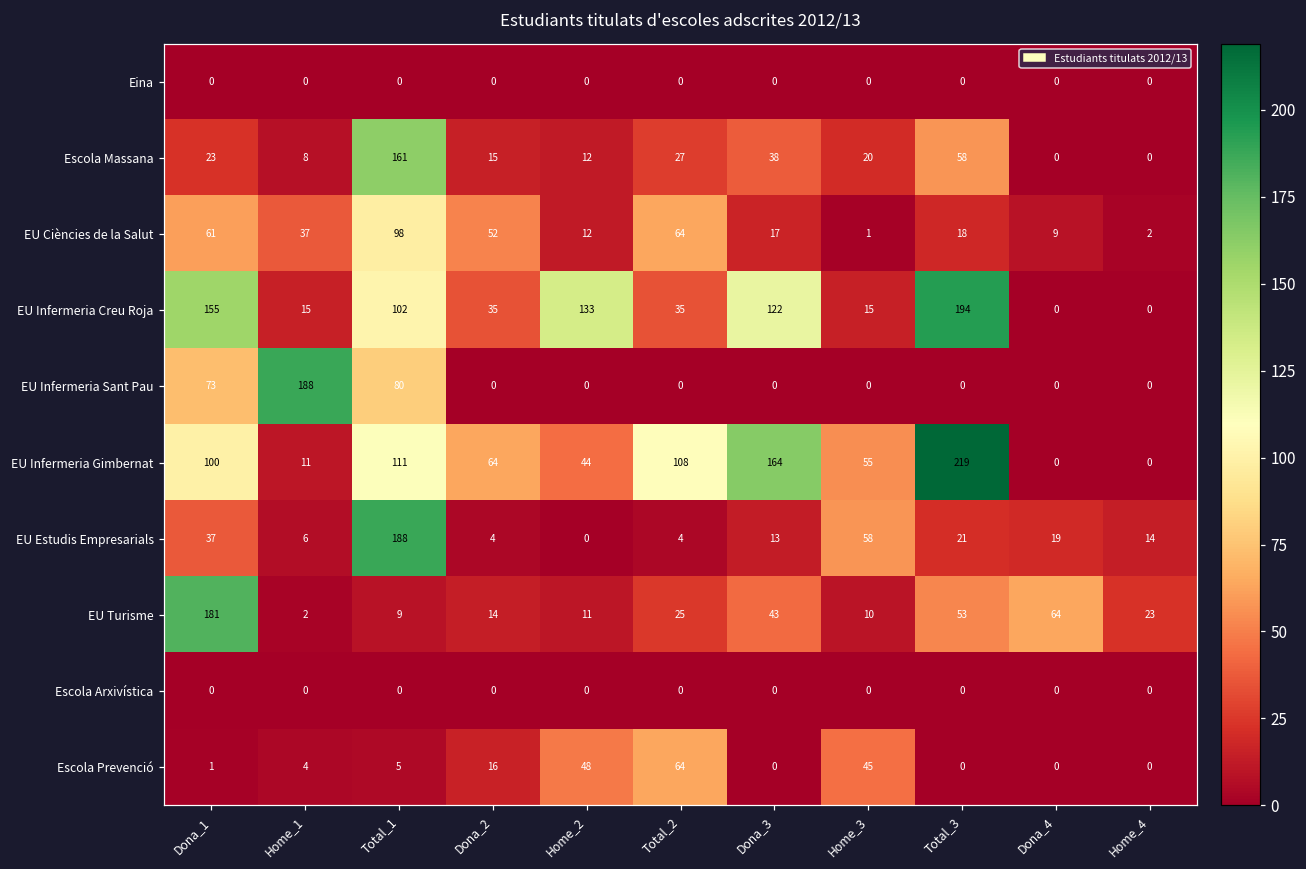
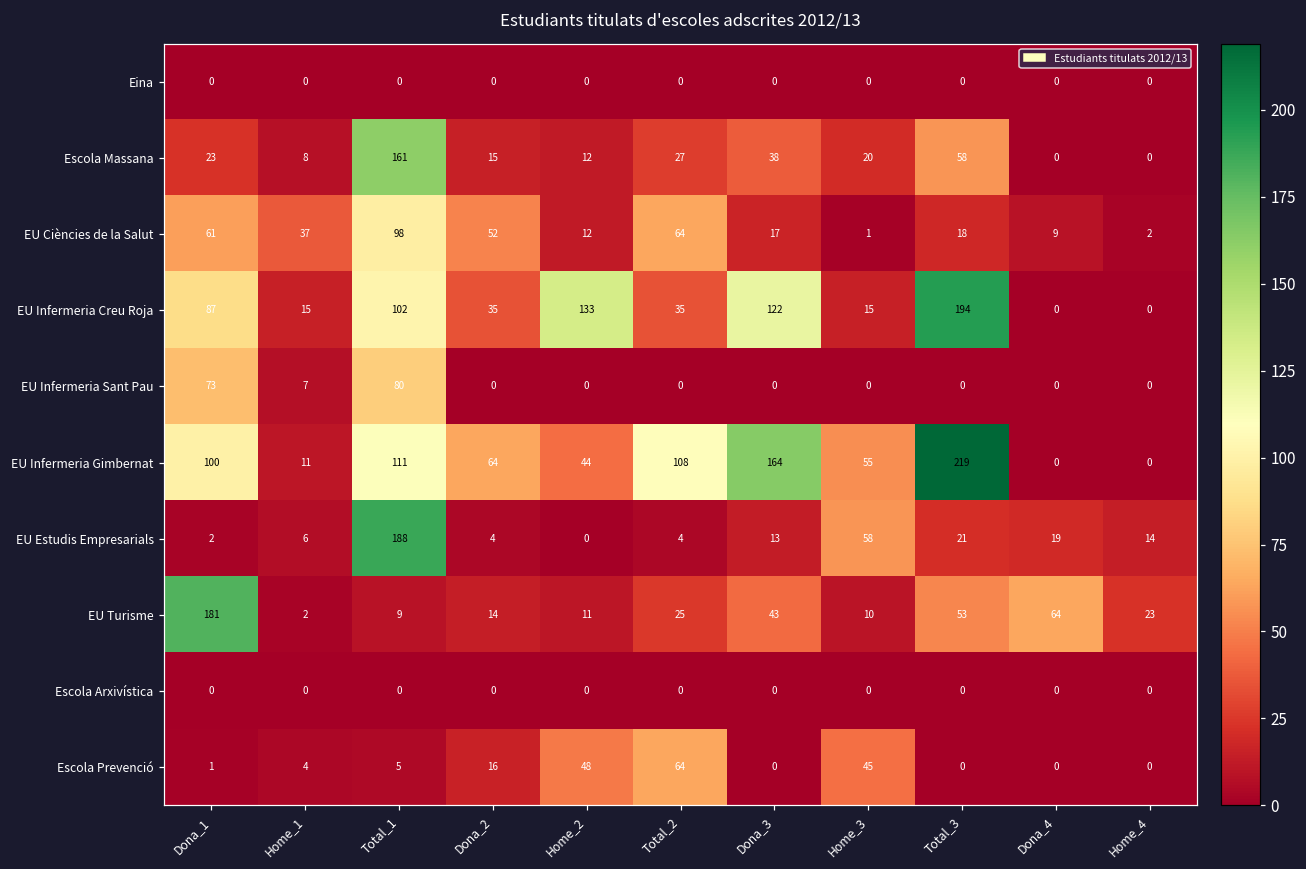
  {
    "Eina": {
      "Dona_1": 0,
      "Home_1": 0,
      "Total_1": 0,
      "Dona_2": 0,
      "Home_2": 0,
      "Total_2": 0,
      "Dona_3": 0,
      "Home_3": 0,
      "Total_3": 0,
      "Dona_4": 0,
      "Home_4": 0
    },
    "Escola Massana": {
      "Dona_1": 23,
      "Home_1": 8,
      "Total_1": 161,
      "Dona_2": 15,
      "Home_2": 12,
      "Total_2": 27,
      "Dona_3": 38,
      "Home_3": 20,
      "Total_3": 58,
      "Dona_4": 0,
      "Home_4": 0
    },
    "EU Ciències de la Salut": {
      "Dona_1": 61,
      "Home_1": 37,
      "Total_1": 98,
      "Dona_2": 52,
      "Home_2": 12,
      "Total_2": 64,
      "Dona_3": 17,
      "Home_3": 1,
      "Total_3": 18,
      "Dona_4": 9,
      "Home_4": 2
    },
    "EU Infermeria Creu Roja": {
-     "Dona_1": 155,
+     "Dona_1": 87,
      "Home_1": 15,
      "Total_1": 102,
      "Dona_2": 35,
      "Home_2": 133,
      "Total_2": 35,
      "Dona_3": 122,
      "Home_3": 15,
      "Total_3": 194,
      "Dona_4": 0,
      "Home_4": 0
    },
    "EU Infermeria Sant Pau": {
      "Dona_1": 73,
-     "Home_1": 188,
+     "Home_1": 7,
      "Total_1": 80,
      "Dona_2": 0,
      "Home_2": 0,
      "Total_2": 0,
      "Dona_3": 0,
      "Home_3": 0,
      "Total_3": 0,
      "Dona_4": 0,
      "Home_4": 0
    },
    "EU Infermeria Gimbernat": {
      "Dona_1": 100,
      "Home_1": 11,
      "Total_1": 111,
      "Dona_2": 64,
      "Home_2": 44,
      "Total_2": 108,
      "Dona_3": 164,
      "Home_3": 55,
      "Total_3": 219,
      "Dona_4": 0,
      "Home_4": 0
    },
    "EU Estudis Empresarials": {
-     "Dona_1": 37,
+     "Dona_1": 2,
      "Home_1": 6,
      "Total_1": 188,
      "Dona_2": 4,
      "Home_2": 0,
      "Total_2": 4,
      "Dona_3": 13,
      "Home_3": 58,
      "Total_3": 21,
      "Dona_4": 19,
      "Home_4": 14
    },
    "EU Turisme": {
      "Dona_1": 181,
      "Home_1": 2,
      "Total_1": 9,
      "Dona_2": 14,
      "Home_2": 11,
      "Total_2": 25,
      "Dona_3": 43,
      "Home_3": 10,
      "Total_3": 53,
      "Dona_4": 64,
      "Home_4": 23
    },
    "Escola Arxivística": {
      "Dona_1": 0,
      "Home_1": 0,
      "Total_1": 0,
      "Dona_2": 0,
      "Home_2": 0,
      "Total_2": 0,
      "Dona_3": 0,
      "Home_3": 0,
      "Total_3": 0,
      "Dona_4": 0,
      "Home_4": 0
    },
    "Escola Prevenció": {
      "Dona_1": 1,
      "Home_1": 4,
      "Total_1": 5,
      "Dona_2": 16,
      "Home_2": 48,
      "Total_2": 64,
      "Dona_3": 0,
      "Home_3": 45,
      "Total_3": 0,
      "Dona_4": 0,
      "Home_4": 0
    }
  }
